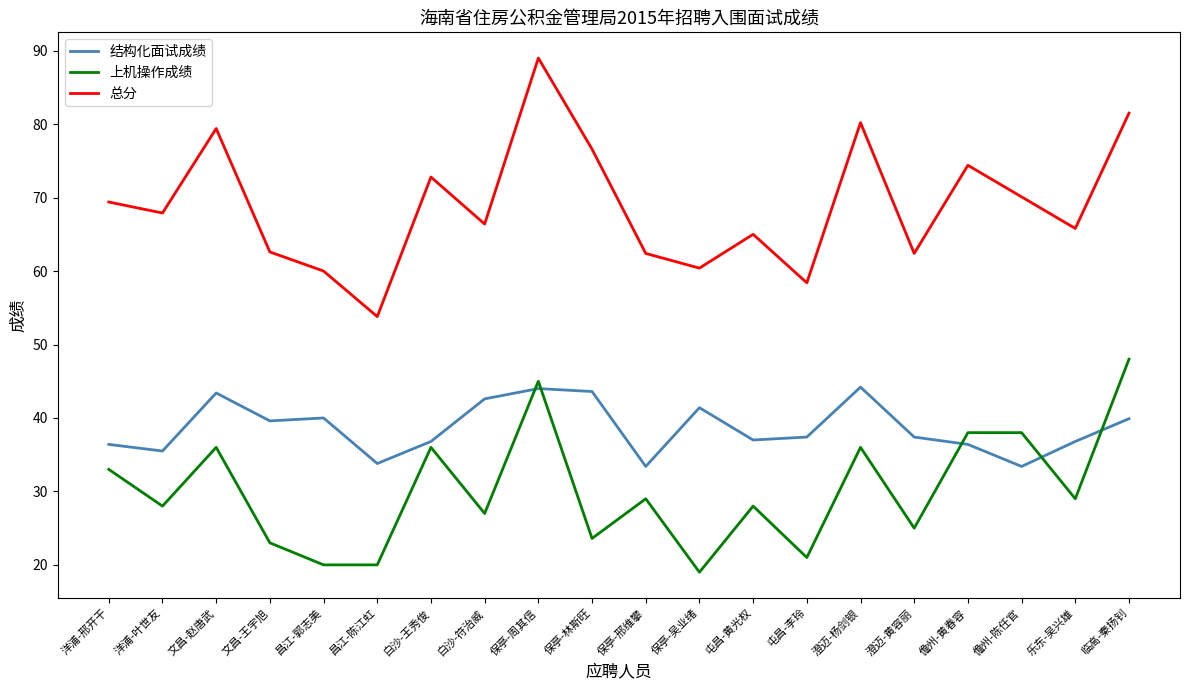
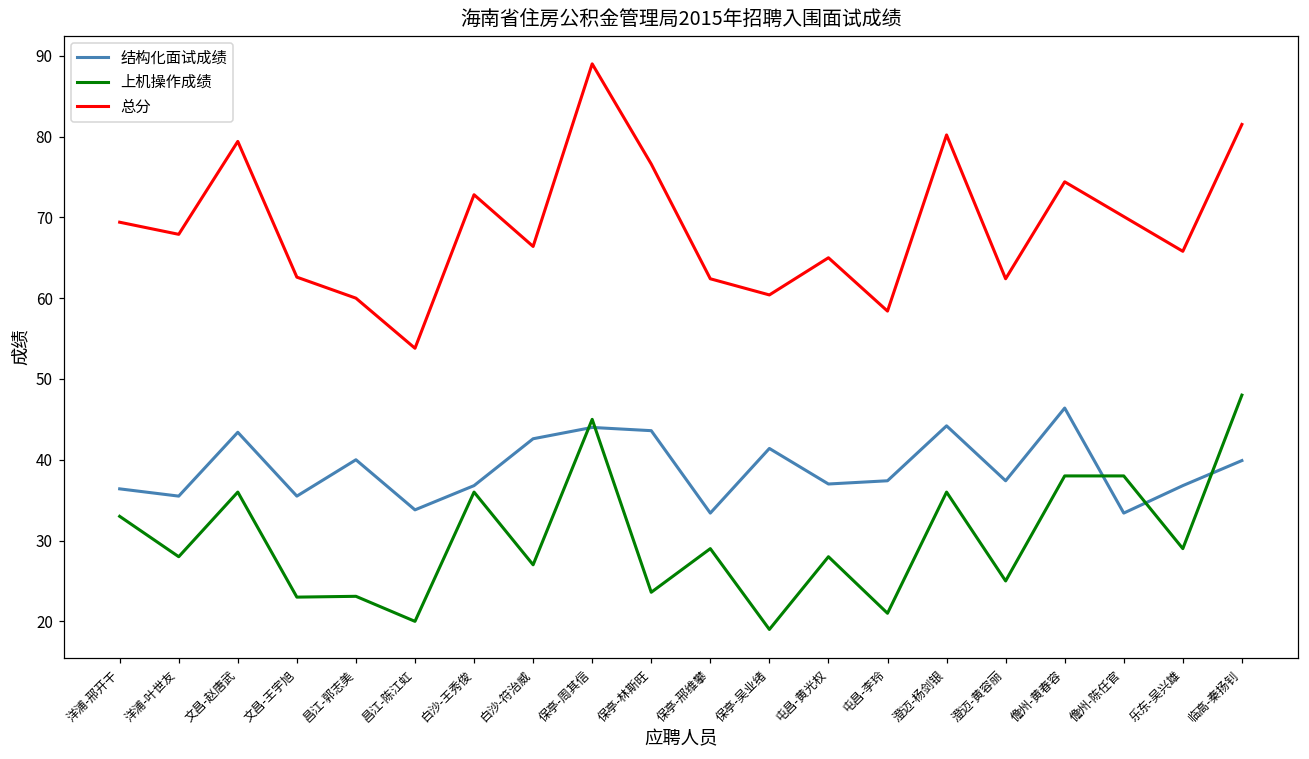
  {
    "结构化面试成绩": {
      "洋浦-邢开干": 36,
      "洋浦-叶世友": 36,
      "文昌-赵唐武": 43,
-     "文昌-王宇旭": 40,
+     "文昌-王宇旭": 36,
      "昌江-郭志美": 40,
      "昌江-陈江虹": 34,
      "白沙-王秀俊": 37,
      "白沙-符治威": 43,
      "保亭-周其信": 44,
      "保亭-林斯旺": 44,
      "保亭-邢维攀": 33,
      "保亭-吴业绪": 41,
      "屯昌-黄光权": 37,
      "屯昌-李玲": 37,
      "澄迈-杨剑银": 44,
      "澄迈-黄容丽": 37,
-     "儋州-黄春容": 36,
+     "儋州-黄春容": 46,
      "儋州-陈任官": 33,
      "乐东-吴兴雄": 37,
      "临高-秦扬钊": 40
    },
    "上机操作成绩": {
      "洋浦-邢开干": 33,
      "洋浦-叶世友": 28,
      "文昌-赵唐武": 36,
      "文昌-王宇旭": 23,
-     "昌江-郭志美": 20,
+     "昌江-郭志美": 23,
      "昌江-陈江虹": 20,
      "白沙-王秀俊": 36,
      "白沙-符治威": 27,
      "保亭-周其信": 45,
      "保亭-林斯旺": 24,
      "保亭-邢维攀": 29,
      "保亭-吴业绪": 19,
      "屯昌-黄光权": 28,
      "屯昌-李玲": 21,
      "澄迈-杨剑银": 36,
      "澄迈-黄容丽": 25,
      "儋州-黄春容": 38,
      "儋州-陈任官": 38,
      "乐东-吴兴雄": 29,
      "临高-秦扬钊": 48
    },
    "总分": {
      "洋浦-邢开干": 69,
      "洋浦-叶世友": 68,
      "文昌-赵唐武": 79,
      "文昌-王宇旭": 63,
      "昌江-郭志美": 60,
      "昌江-陈江虹": 54,
      "白沙-王秀俊": 73,
      "白沙-符治威": 66,
      "保亭-周其信": 89,
      "保亭-林斯旺": 77,
      "保亭-邢维攀": 62,
      "保亭-吴业绪": 60,
      "屯昌-黄光权": 65,
      "屯昌-李玲": 58,
      "澄迈-杨剑银": 80,
      "澄迈-黄容丽": 62,
      "儋州-黄春容": 74,
      "儋州-陈任官": 70,
      "乐东-吴兴雄": 66,
      "临高-秦扬钊": 82
    }
  }
